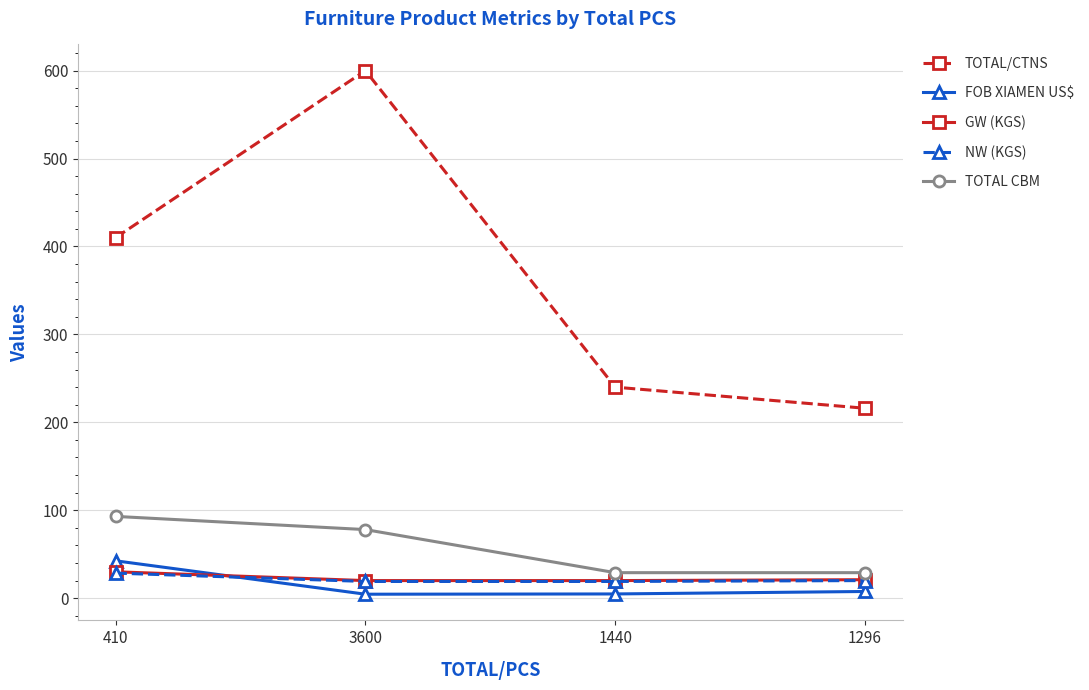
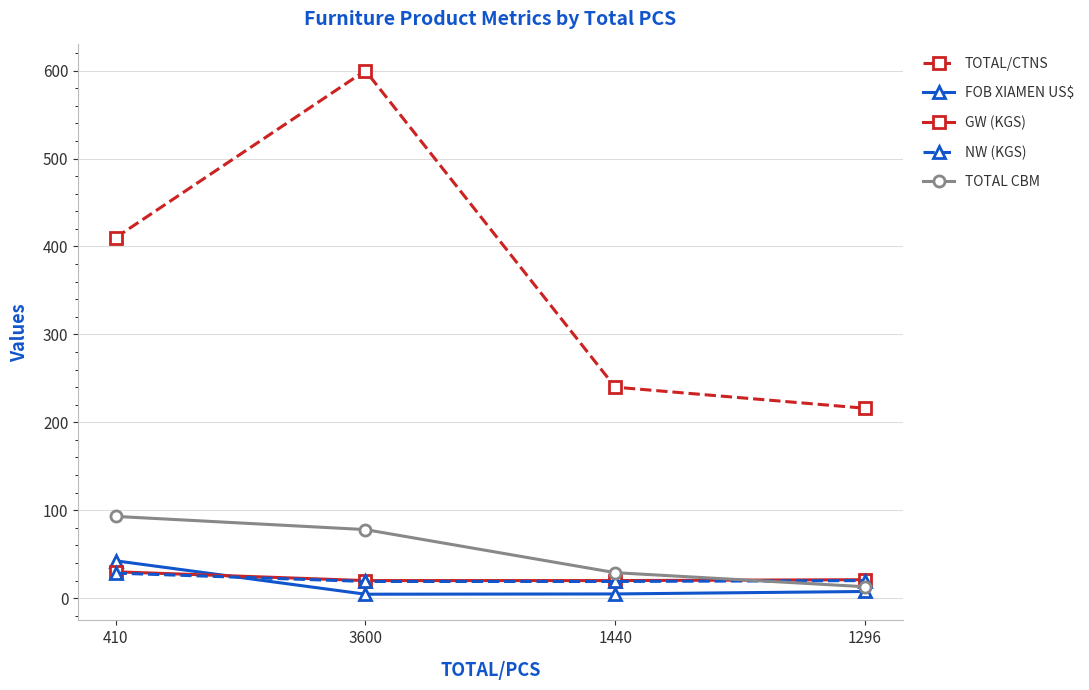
  {
    "TOTAL CBM": {
      "410": 90,
      "3600": 80,
      "1440": 30,
-     "1296": 30
+     "1296": 10
    }
  }
